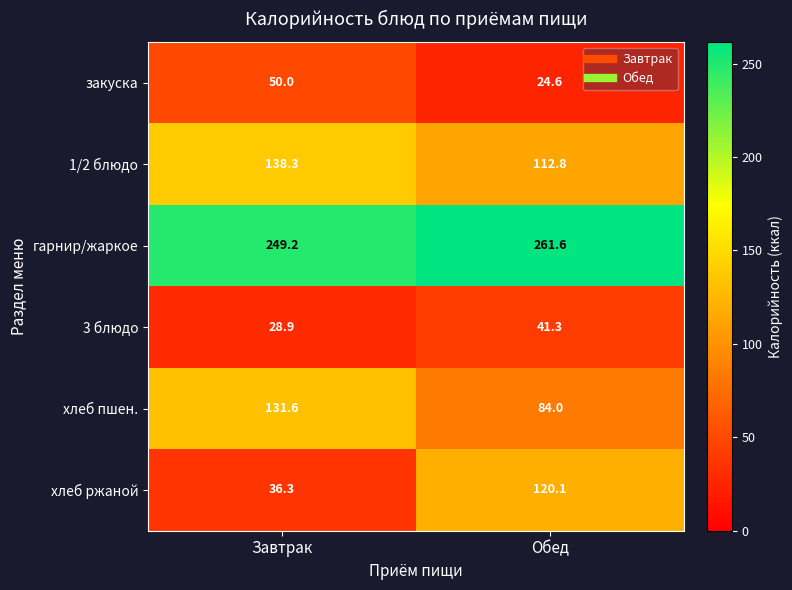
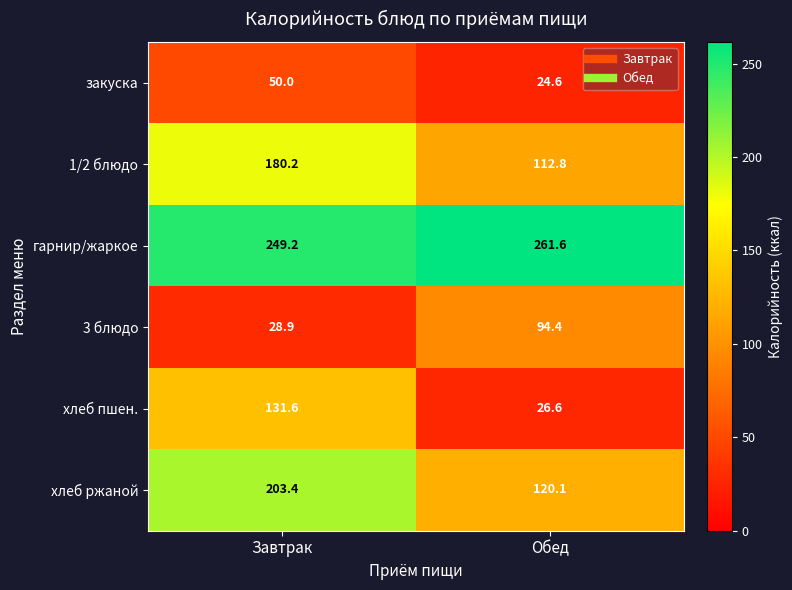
  {
    "закуска": {
      "Завтрак": 50.0,
      "Обед": 24.6
    },
    "1/2 блюдо": {
-     "Завтрак": 138.3,
+     "Завтрак": 180.2,
      "Обед": 112.8
    },
    "гарнир/жаркое": {
      "Завтрак": 249.2,
      "Обед": 261.6
    },
    "3 блюдо": {
      "Завтрак": 28.9,
-     "Обед": 41.3
+     "Обед": 94.4
    },
    "хлеб пшен.": {
      "Завтрак": 131.6,
-     "Обед": 84.0
+     "Обед": 26.6
    },
    "хлеб ржаной": {
-     "Завтрак": 36.3,
+     "Завтрак": 203.4,
      "Обед": 120.1
    }
  }
